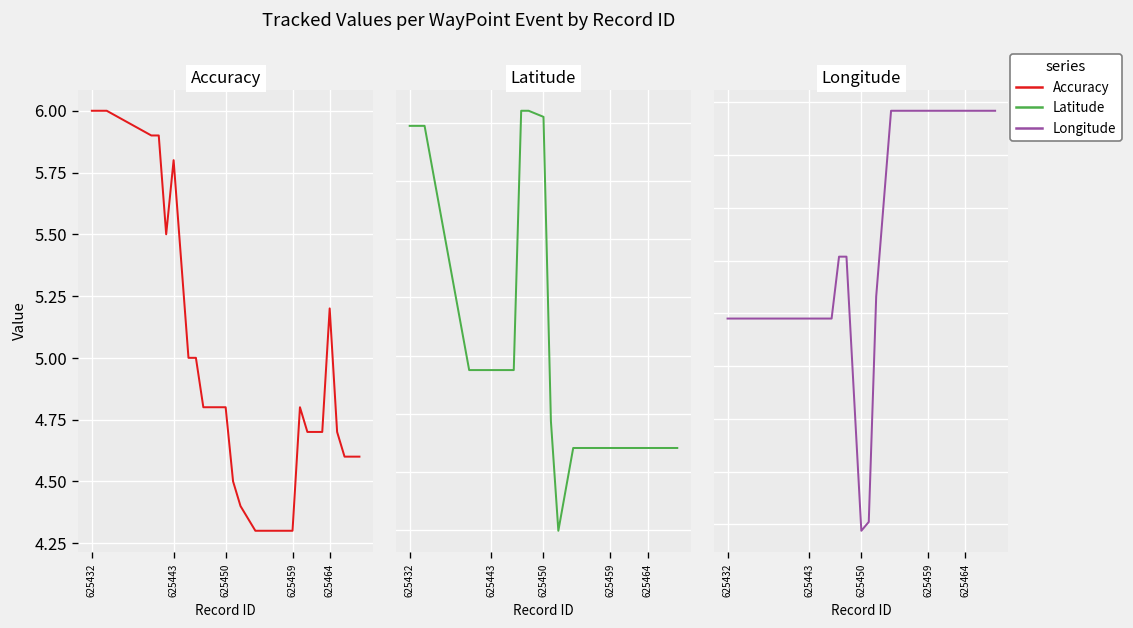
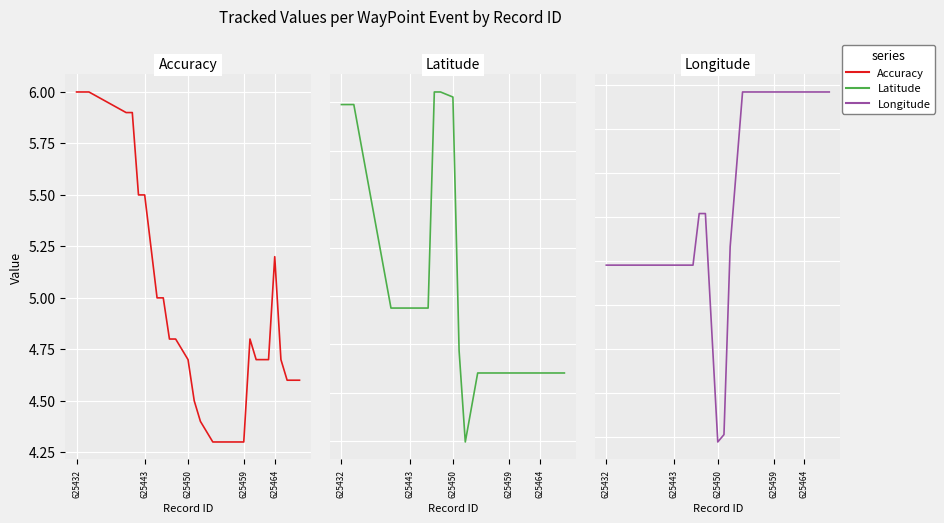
  {
    "Accuracy": {
      "625432": 6.0,
-     "625443": 5.8,
-     "625450": 4.8,
+     "625443": 5.5,
+     "625450": 4.7,
      "625459": 4.3,
      "625464": 5.2
    }
  }
